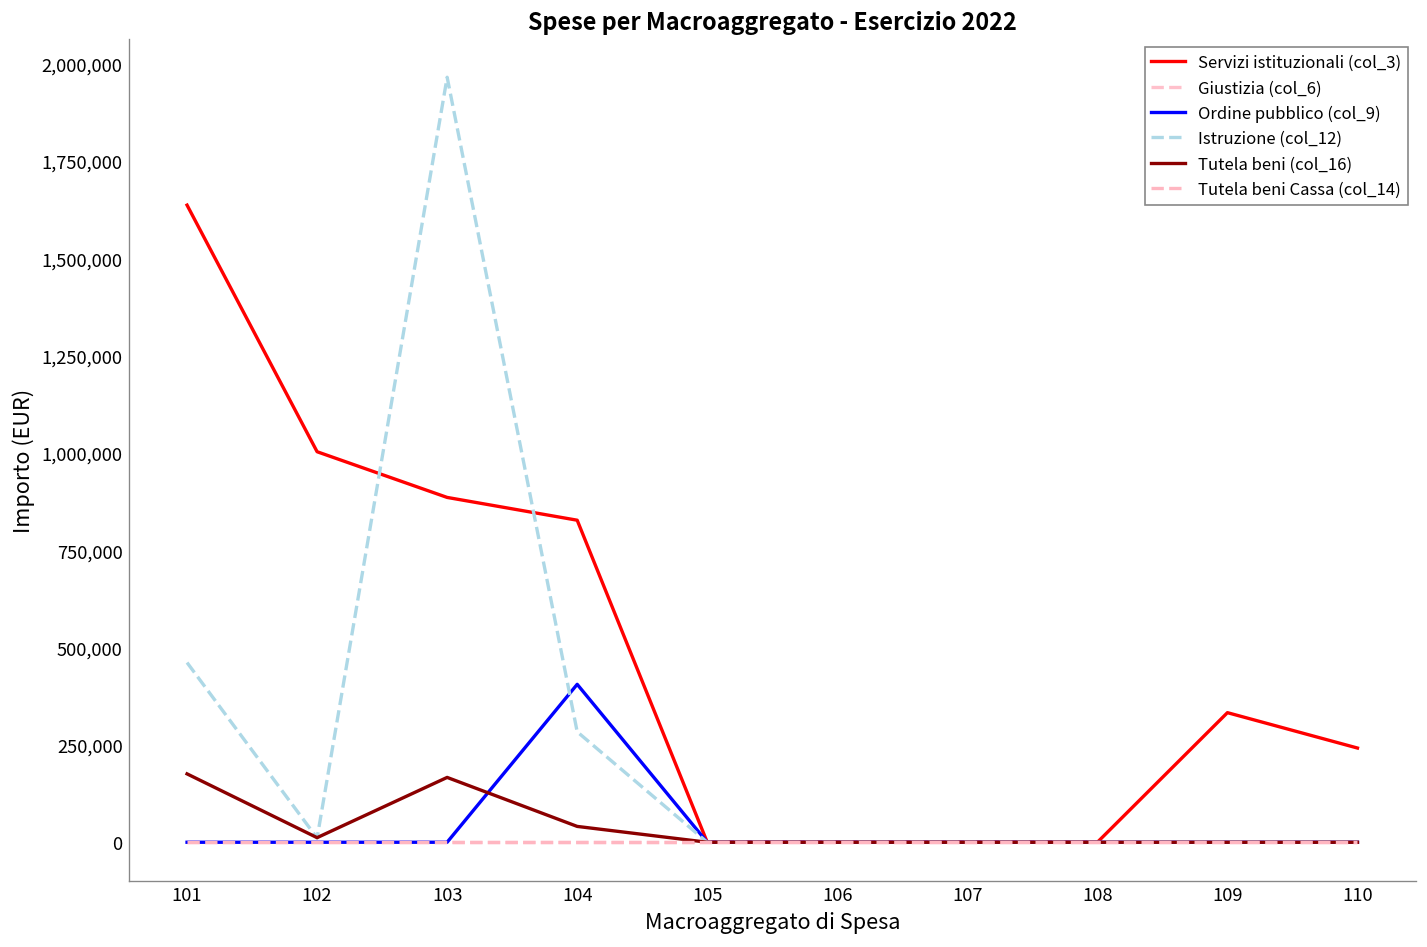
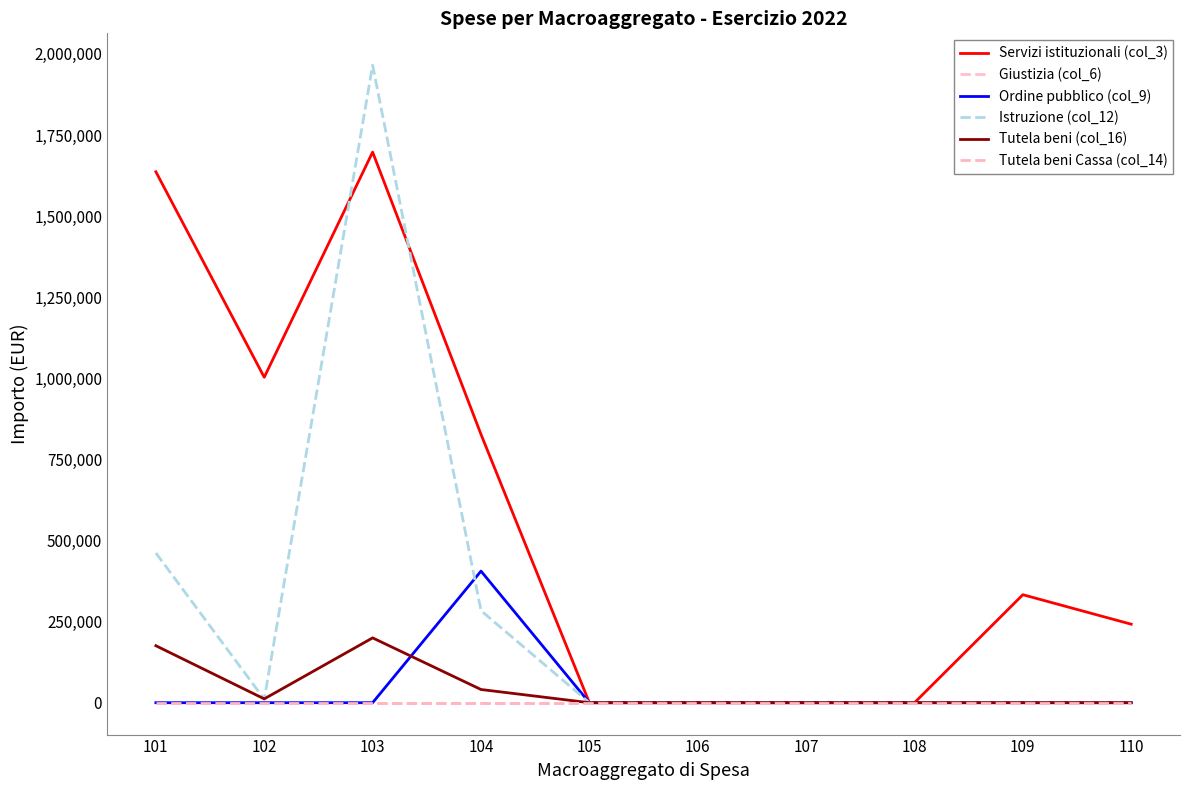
  {
    "Servizi istituzionali (col_3)": {
      "101": "1,640,000",
      "102": "1,000,000",
-     "103": "890,000",
+     "103": "1,700,000",
      "104": "830,000",
      "109": "330,000",
      "110": "240,000"
    },
    "Tutela beni Cassa (col_14)": {
      "104": "0"
    },
    "Ordine pubblico (col_9)": {
      "104": "410,000"
    },
    "Istruzione (col_12)": {
      "101": "460,000",
      "103": "1,970,000",
      "104": "280,000"
    },
    "Tutela beni (col_16)": {
      "101": "180,000",
-     "103": "170,000",
+     "103": "200,000",
      "104": "40,000"
    }
  }
